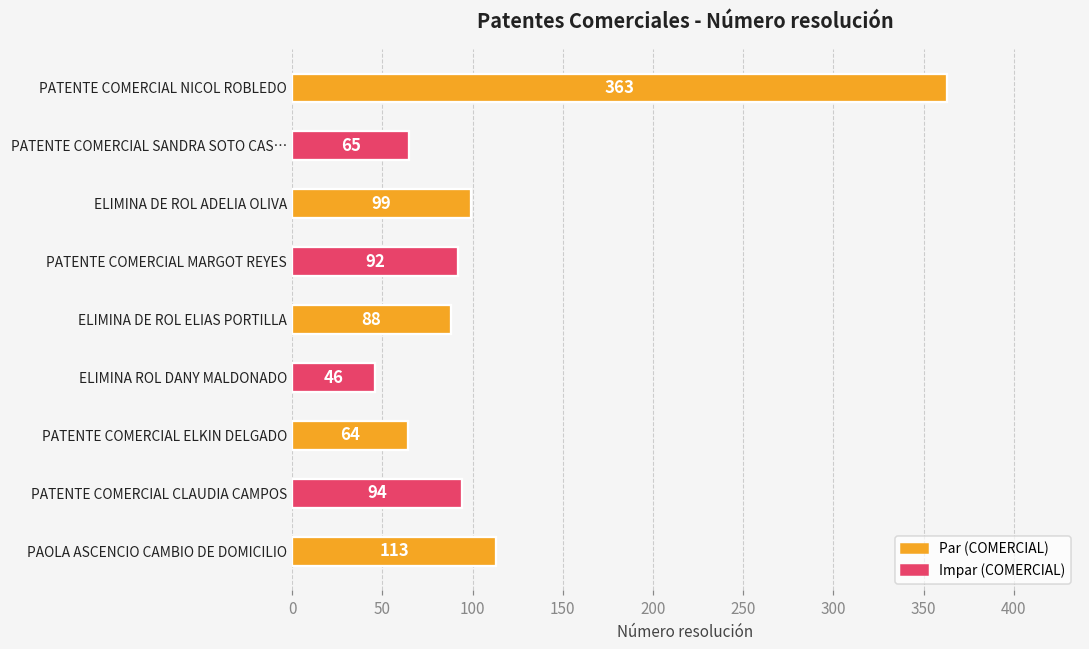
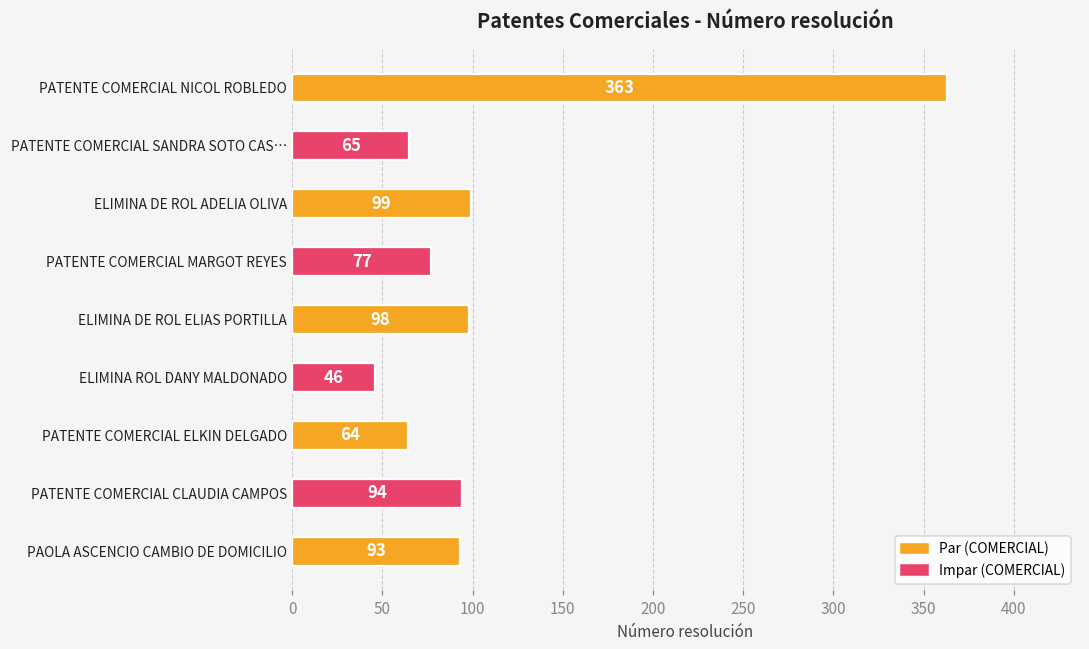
  {
    "PATENTE COMERCIAL NICOL ROBLEDO": 363,
    "PATENTE COMERCIAL SANDRA SOTO CAS…": 65,
    "ELIMINA DE ROL ADELIA OLIVA": 99,
-   "PATENTE COMERCIAL MARGOT REYES": 92,
-   "ELIMINA DE ROL ELIAS PORTILLA": 88,
+   "PATENTE COMERCIAL MARGOT REYES": 77,
+   "ELIMINA DE ROL ELIAS PORTILLA": 98,
    "ELIMINA ROL DANY MALDONADO": 46,
    "PATENTE COMERCIAL ELKIN DELGADO": 64,
    "PATENTE COMERCIAL CLAUDIA CAMPOS": 94,
-   "PAOLA ASCENCIO CAMBIO DE DOMICILIO": 113
+   "PAOLA ASCENCIO CAMBIO DE DOMICILIO": 93
  }
